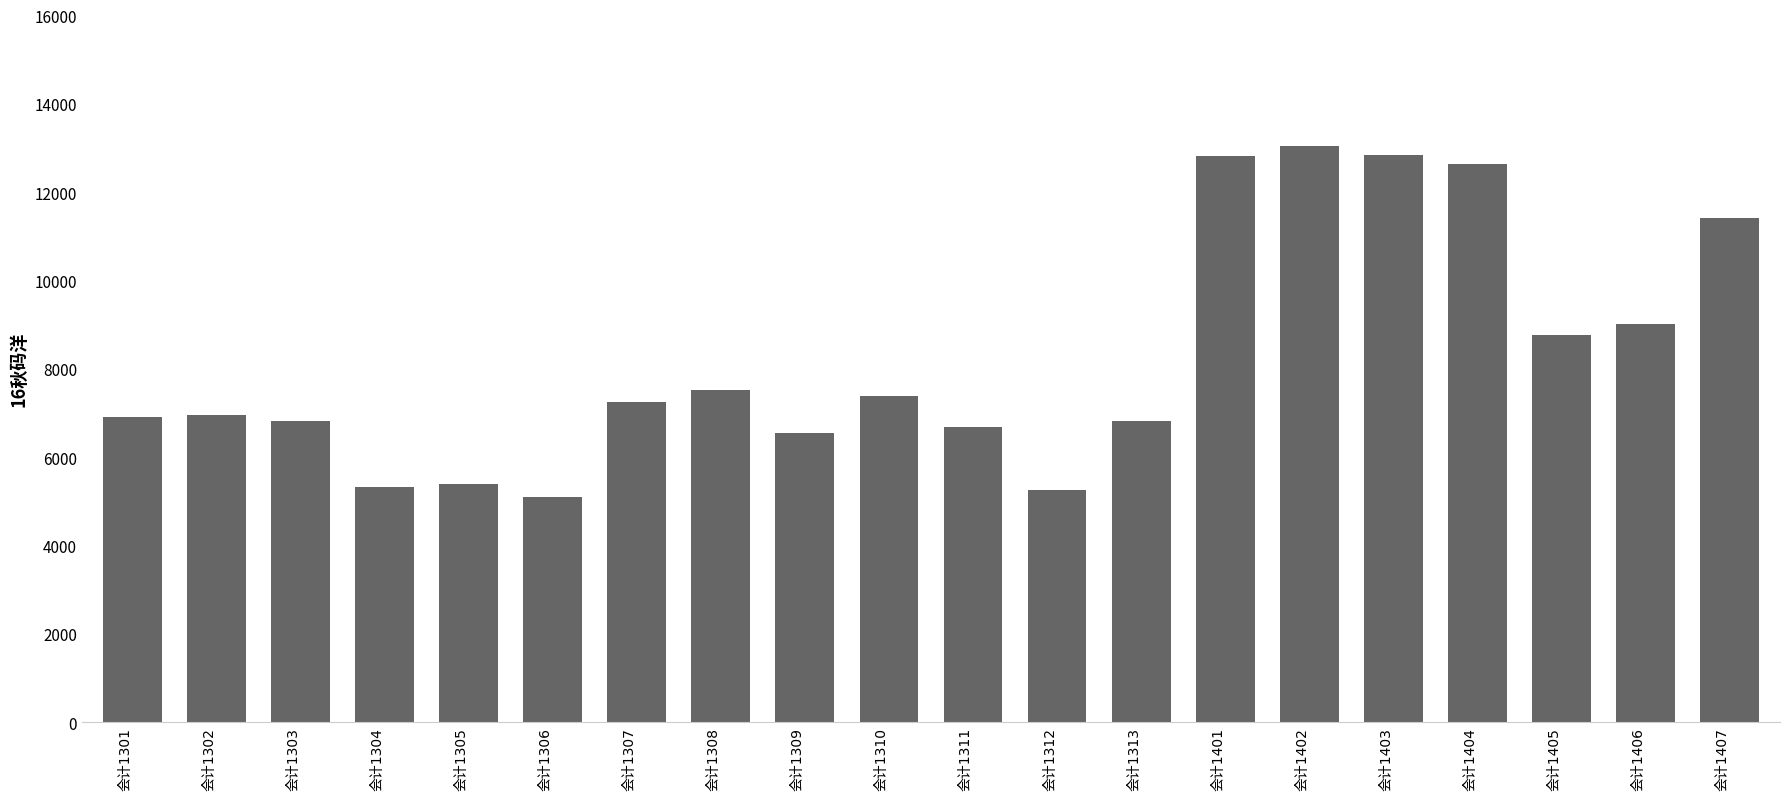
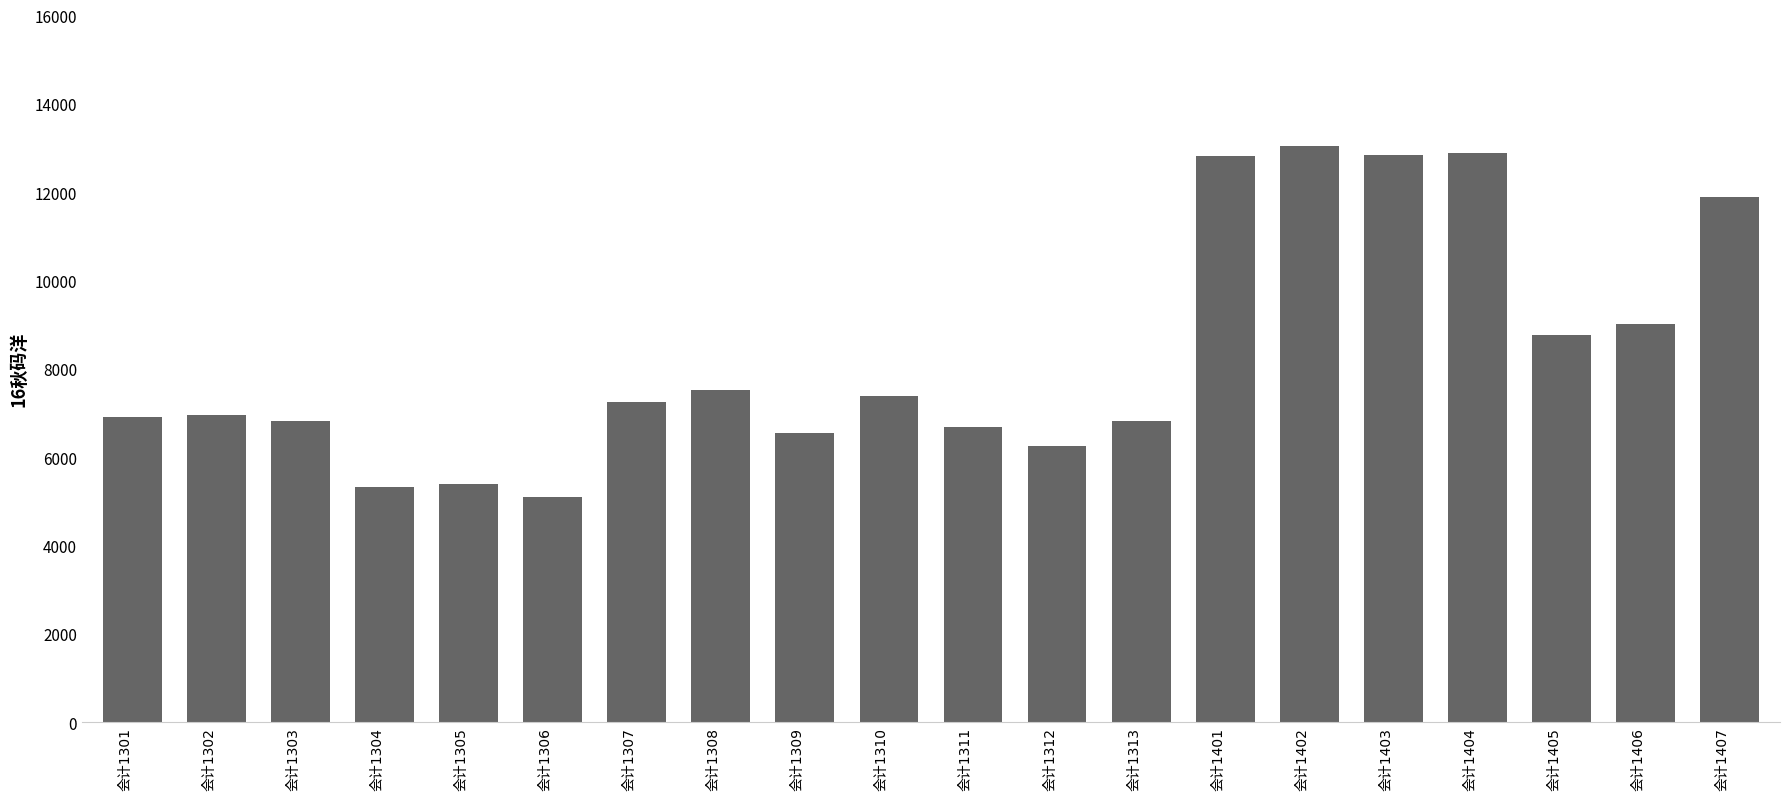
  {
    "会计1301": 6900,
    "会计1302": 7000,
    "会计1303": 6800,
    "会计1304": 5300,
    "会计1305": 5400,
    "会计1306": 5100,
    "会计1307": 7200,
    "会计1308": 7500,
    "会计1309": 6600,
    "会计1310": 7400,
    "会计1311": 6700,
-   "会计1312": 5300,
+   "会计1312": 6200,
    "会计1313": 6800,
    "会计1401": 12800,
    "会计1402": 13000,
    "会计1403": 12800,
-   "会计1404": 12600,
+   "会计1404": 12900,
    "会计1405": 8800,
    "会计1406": 9000,
-   "会计1407": 11400
+   "会计1407": 11900
  }
